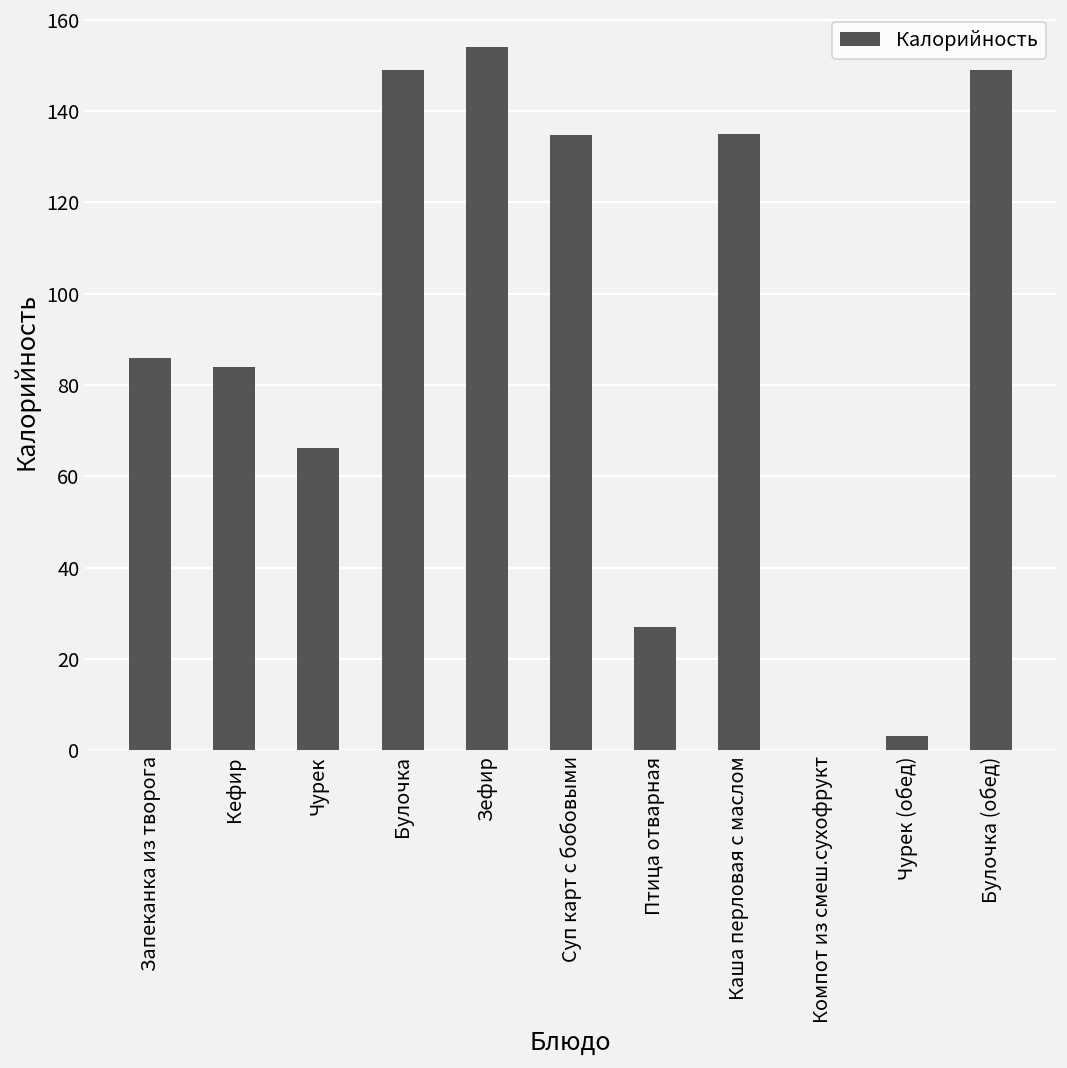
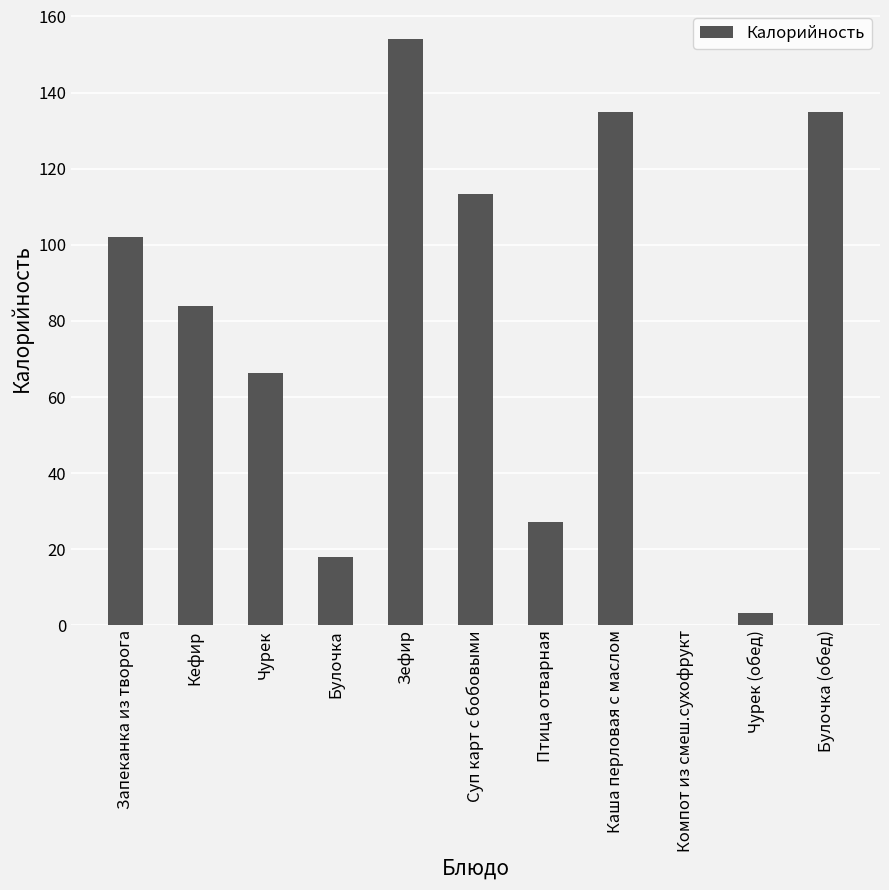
  {
-   "Запеканка из творога": 86,
+   "Запеканка из творога": 102,
    "Кефир": 84,
    "Чурек": 66,
-   "Булочка": 149,
+   "Булочка": 18,
    "Зефир": 154,
-   "Суп карт с бобовыми": 135,
+   "Суп карт с бобовыми": 113,
    "Птица отварная": 27,
    "Каша перловая с маслом": 135,
    "Компот из смеш.сухофрукт": 0,
    "Чурек (обед)": 3,
-   "Булочка (обед)": 149
+   "Булочка (обед)": 135
  }
